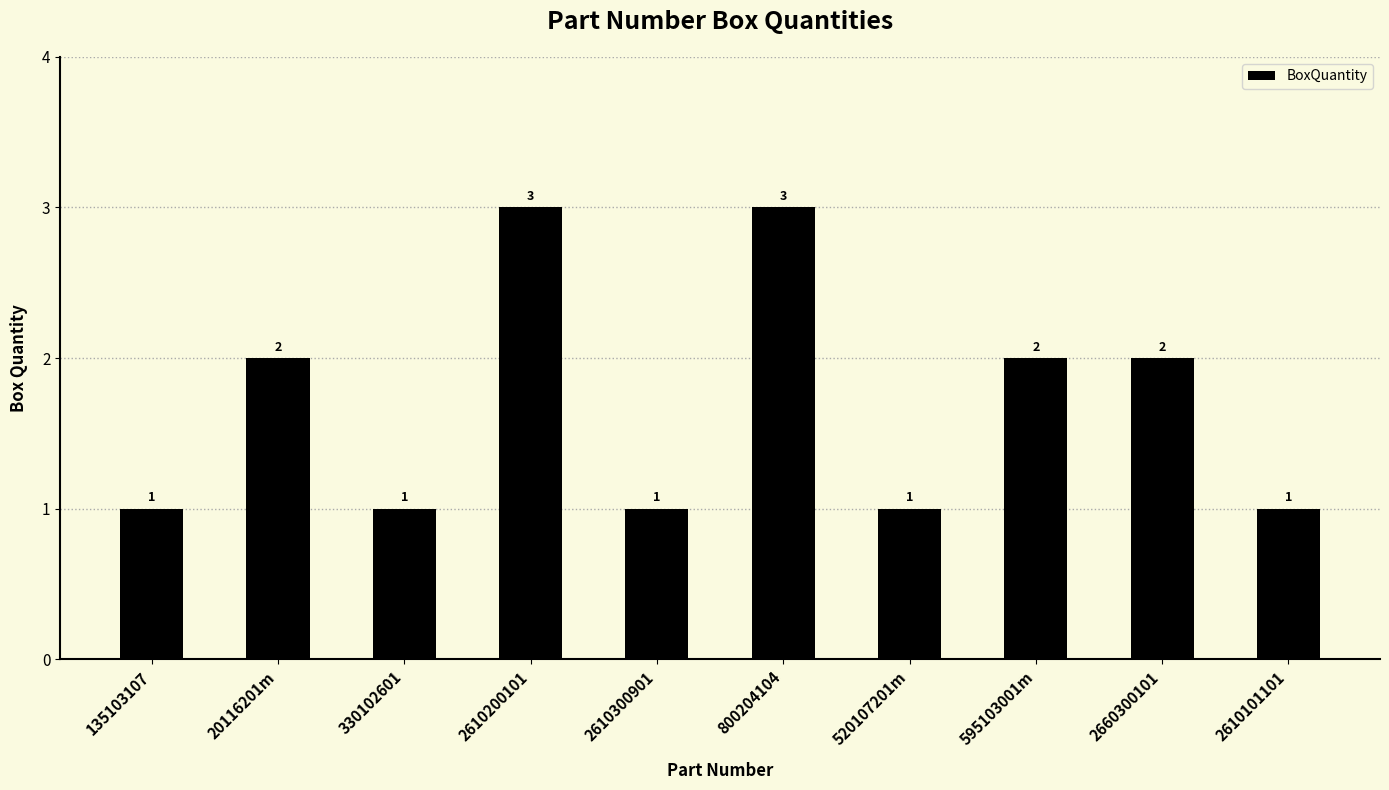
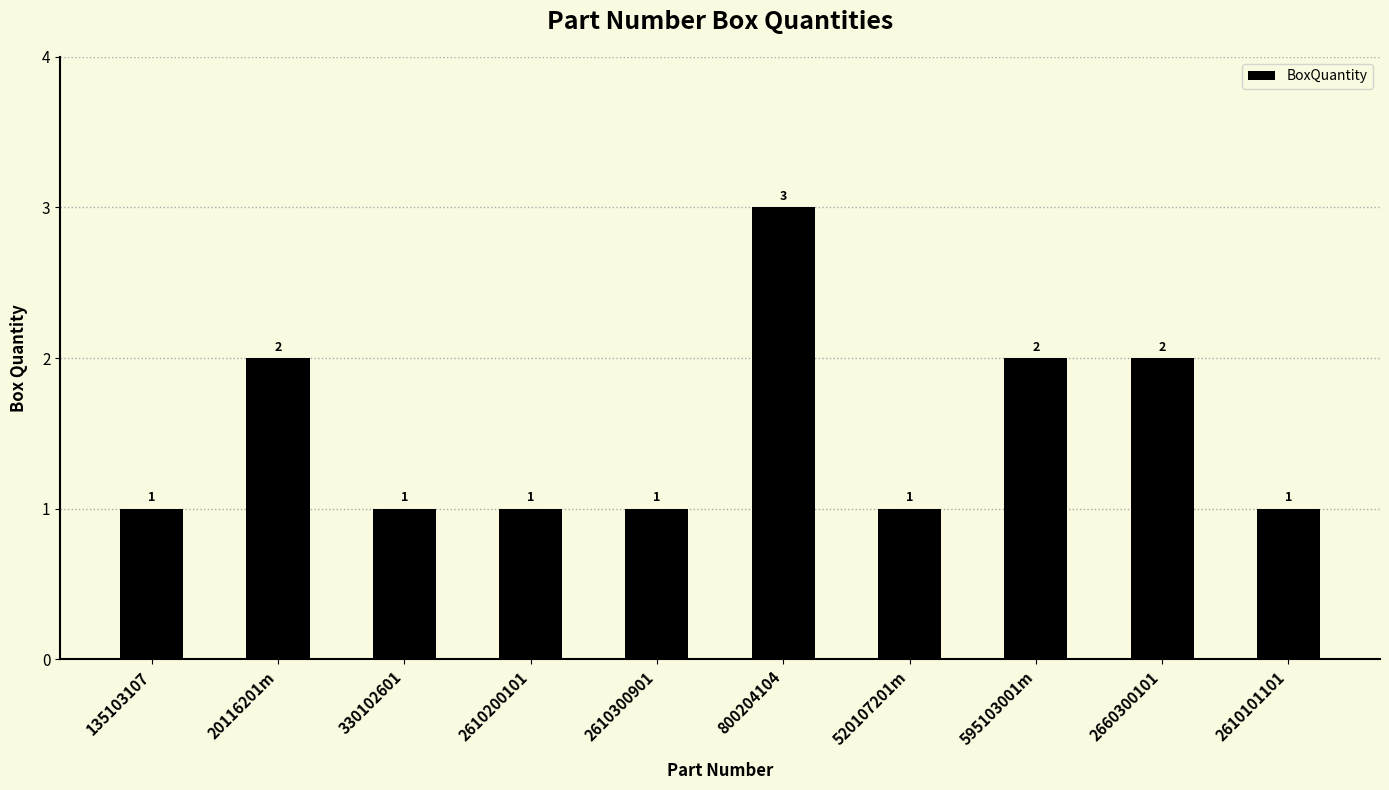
  {
    "135103107": 1,
    "20116201m": 2,
    "330102601": 1,
-   "2610200101": 3,
+   "2610200101": 1,
    "2610300901": 1,
    "800204104": 3,
    "520107201m": 1,
    "595103001m": 2,
    "2660300101": 2,
    "2610101101": 1
  }
